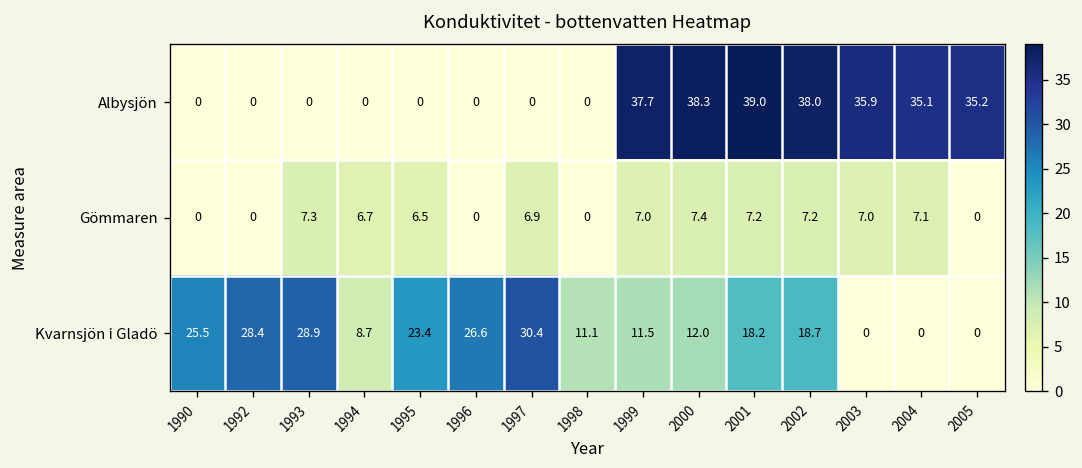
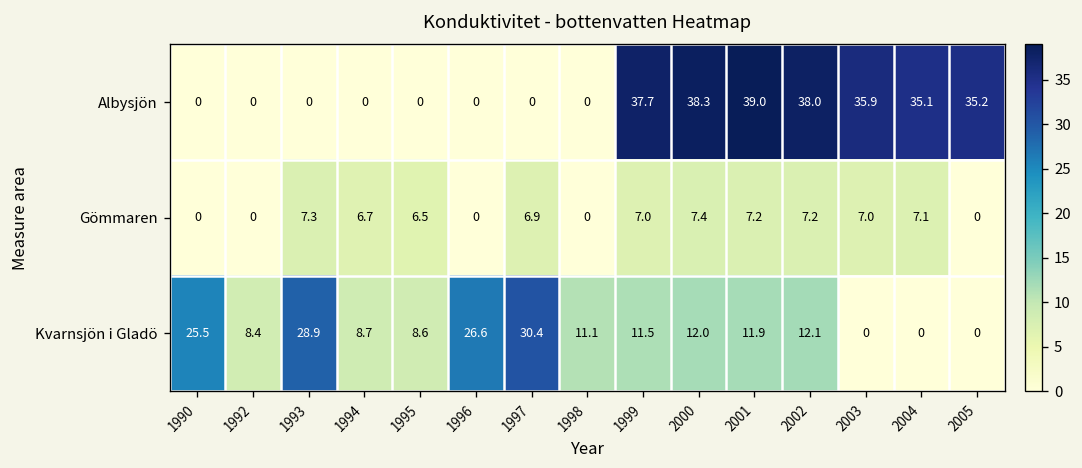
  {
    "Albysjön": {
      "1990": 0,
      "1992": 0,
      "1993": 0,
      "1994": 0,
      "1995": 0,
      "1996": 0,
      "1997": 0,
      "1998": 0,
      "1999": 37.7,
      "2000": 38.3,
      "2001": 39.0,
      "2002": 38.0,
      "2003": 35.9,
      "2004": 35.1,
      "2005": 35.2
    },
    "Gömmaren": {
      "1990": 0,
      "1992": 0,
      "1993": 7.3,
      "1994": 6.7,
      "1995": 6.5,
      "1996": 0,
      "1997": 6.9,
      "1998": 0,
      "1999": 7.0,
      "2000": 7.4,
      "2001": 7.2,
      "2002": 7.2,
      "2003": 7.0,
      "2004": 7.1,
      "2005": 0
    },
    "Kvarnsjön i Gladö": {
      "1990": 25.5,
-     "1992": 28.4,
+     "1992": 8.4,
      "1993": 28.9,
      "1994": 8.7,
-     "1995": 23.4,
+     "1995": 8.6,
      "1996": 26.6,
      "1997": 30.4,
      "1998": 11.1,
      "1999": 11.5,
      "2000": 12.0,
-     "2001": 18.2,
-     "2002": 18.7,
+     "2001": 11.9,
+     "2002": 12.1,
      "2003": 0,
      "2004": 0,
      "2005": 0
    }
  }
